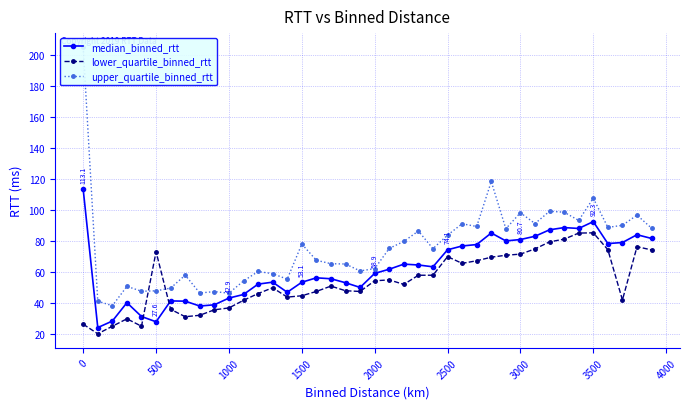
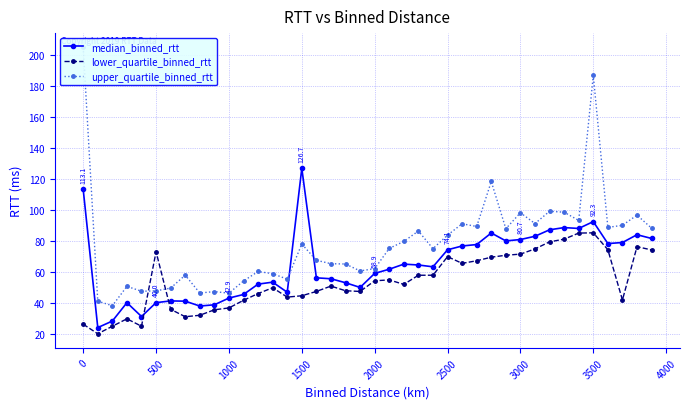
  {
    "median_binned_rtt": {
      "0": 113.1,
-     "500": 27.6,
-     "1500": 53.1,
+     "500": 40.0,
+     "1500": 126.7,
      "3000": 80.7,
      "3500": 92.3
    },
    "lower_quartile_binned_rtt": {
      "0": 26,
      "500": 73,
      "1000": 37,
      "1500": 44,
      "2000": 54,
      "2500": 70,
      "3000": 71,
      "3500": 85
    },
    "upper_quartile_binned_rtt": {
      "1500": 78,
      "3000": 98,
-     "3500": 107
+     "3500": 187
    }
  }
